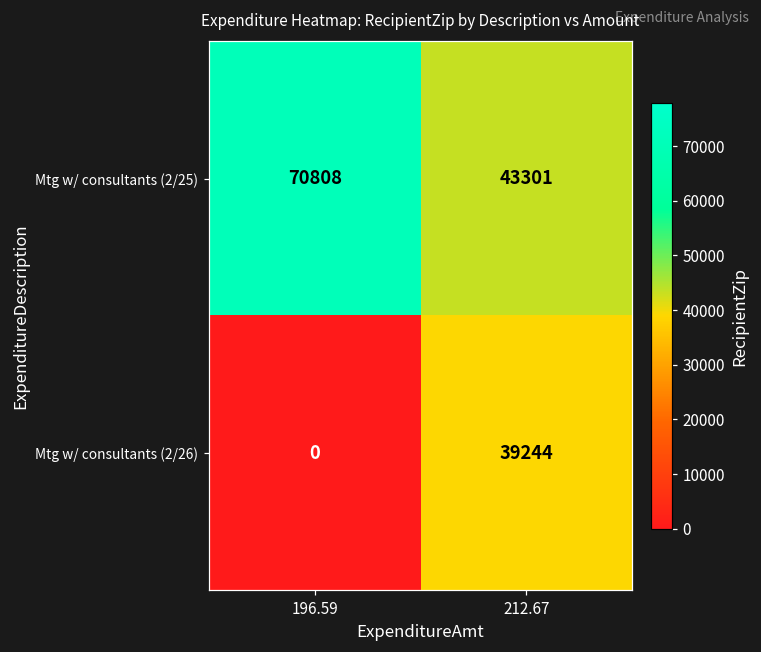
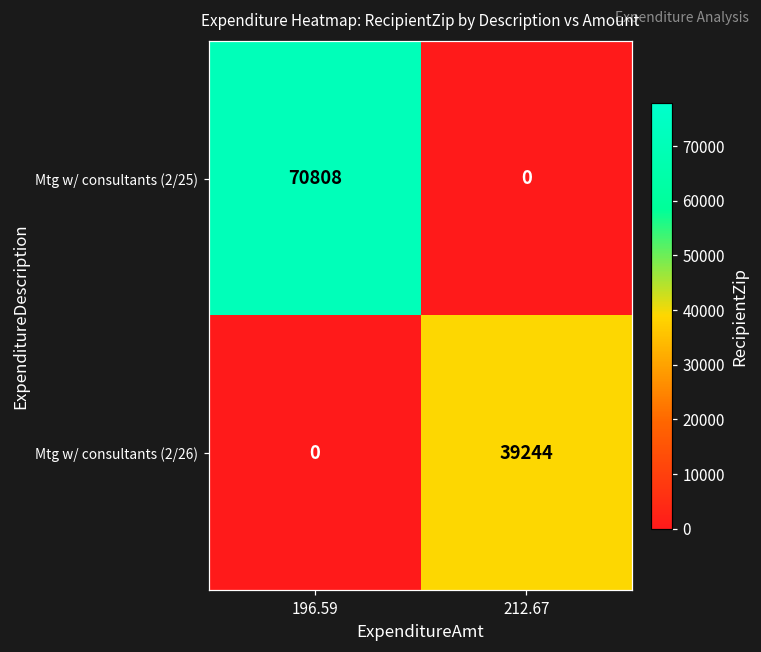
  {
    "Mtg w/ consultants (2/25)": {
      "196.59": 70808,
-     "212.67": 43301
+     "212.67": 0
    },
    "Mtg w/ consultants (2/26)": {
      "196.59": 0,
      "212.67": 39244
    }
  }
